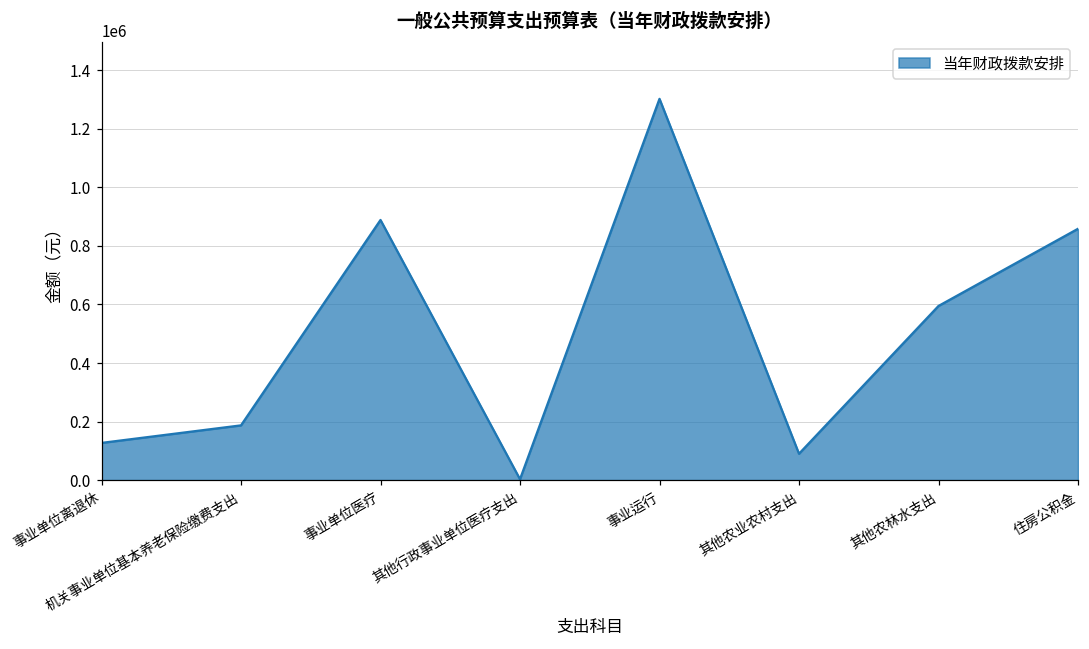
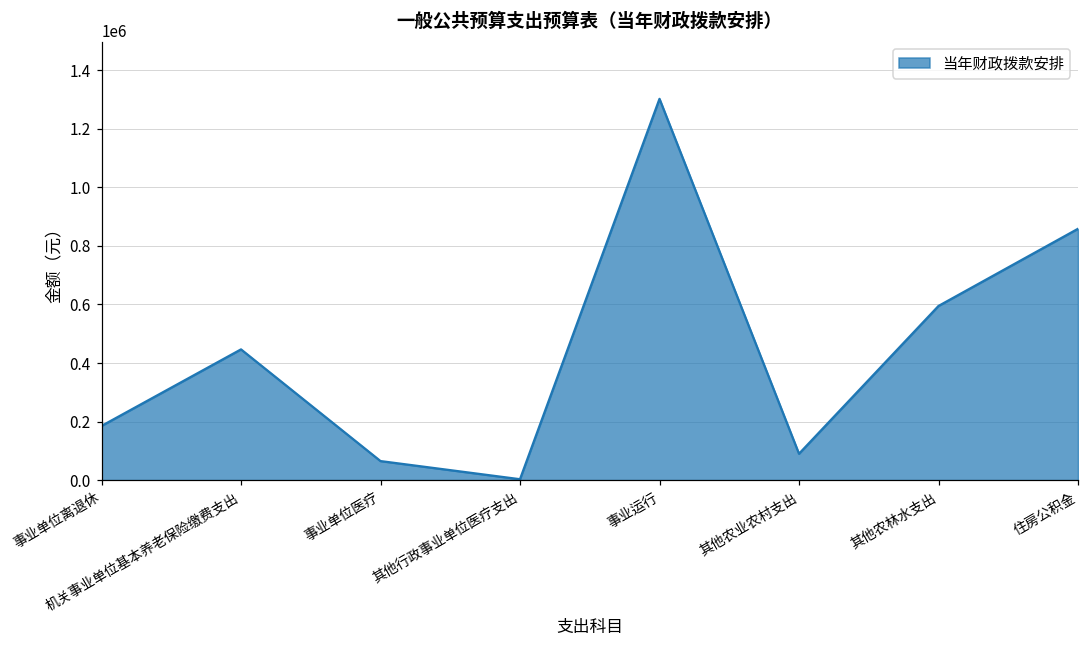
  {
-   "事业单位离退休": 130000,
-   "机关事业单位基本养老保险缴费支出": 190000,
-   "事业单位医疗": 890000,
+   "事业单位离退休": 190000,
+   "机关事业单位基本养老保险缴费支出": 450000,
+   "事业单位医疗": 60000,
    "其他行政事业单位医疗支出": 0,
    "事业运行": 1300000,
    "其他农业农村支出": 90000,
    "其他农林水支出": 590000,
    "住房公积金": 860000
  }
